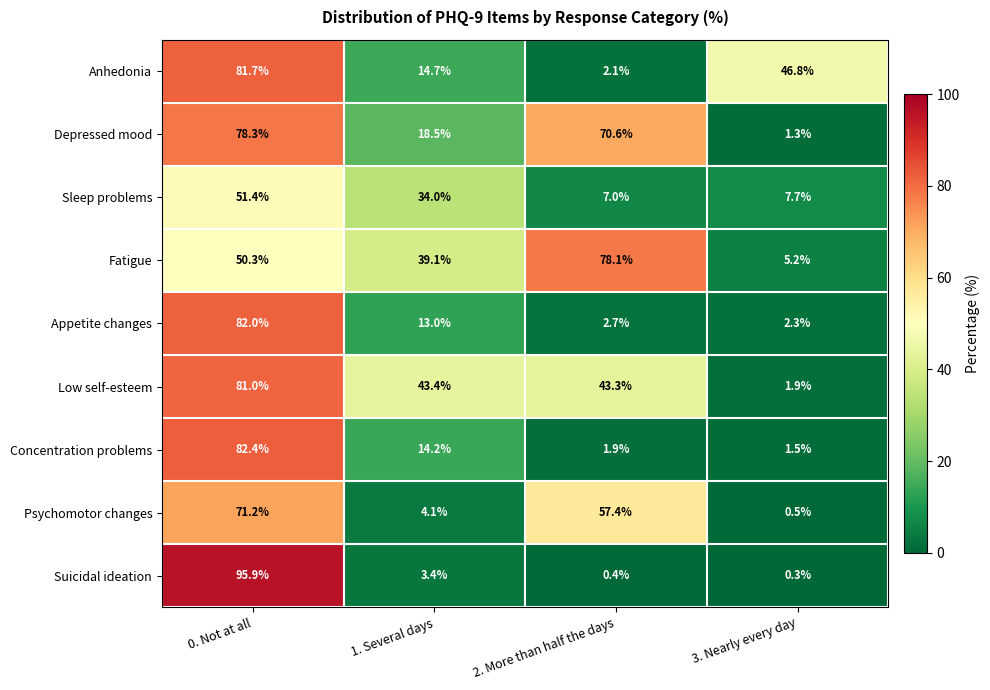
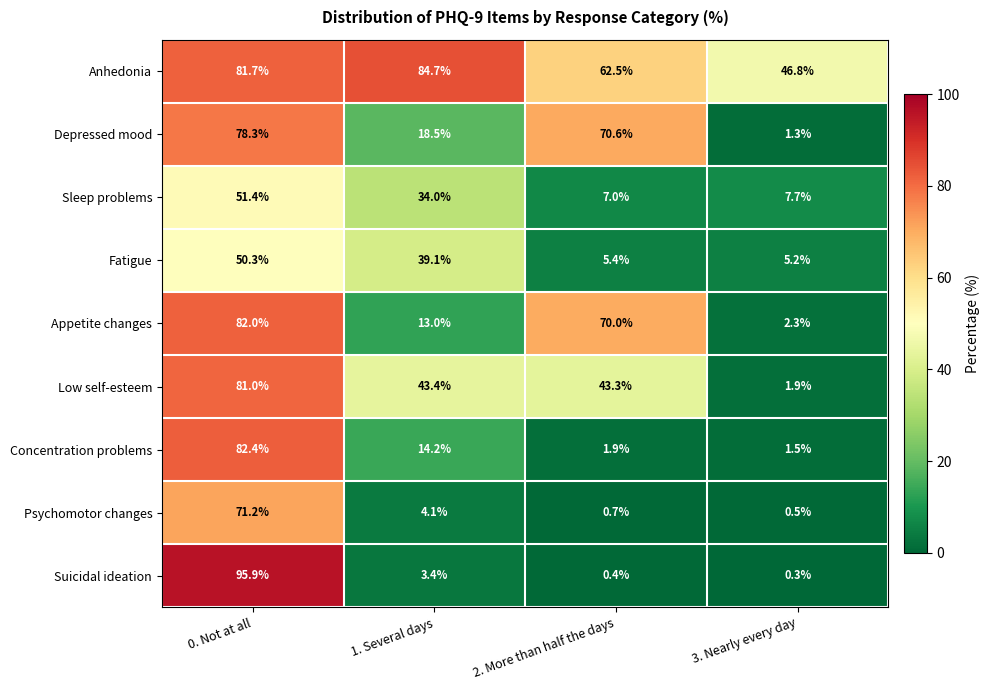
  {
    "Anhedonia": {
      "0. Not at all": "81.7%",
-     "1. Several days": "14.7%",
-     "2. More than half the days": "2.1%",
+     "1. Several days": "84.7%",
+     "2. More than half the days": "62.5%",
      "3. Nearly every day": "46.8%"
    },
    "Depressed mood": {
      "0. Not at all": "78.3%",
      "1. Several days": "18.5%",
      "2. More than half the days": "70.6%",
      "3. Nearly every day": "1.3%"
    },
    "Sleep problems": {
      "0. Not at all": "51.4%",
      "1. Several days": "34.0%",
      "2. More than half the days": "7.0%",
      "3. Nearly every day": "7.7%"
    },
    "Fatigue": {
      "0. Not at all": "50.3%",
      "1. Several days": "39.1%",
-     "2. More than half the days": "78.1%",
+     "2. More than half the days": "5.4%",
      "3. Nearly every day": "5.2%"
    },
    "Appetite changes": {
      "0. Not at all": "82.0%",
      "1. Several days": "13.0%",
-     "2. More than half the days": "2.7%",
+     "2. More than half the days": "70.0%",
      "3. Nearly every day": "2.3%"
    },
    "Low self-esteem": {
      "0. Not at all": "81.0%",
      "1. Several days": "43.4%",
      "2. More than half the days": "43.3%",
      "3. Nearly every day": "1.9%"
    },
    "Concentration problems": {
      "0. Not at all": "82.4%",
      "1. Several days": "14.2%",
      "2. More than half the days": "1.9%",
      "3. Nearly every day": "1.5%"
    },
    "Psychomotor changes": {
      "0. Not at all": "71.2%",
      "1. Several days": "4.1%",
-     "2. More than half the days": "57.4%",
+     "2. More than half the days": "0.7%",
      "3. Nearly every day": "0.5%"
    },
    "Suicidal ideation": {
      "0. Not at all": "95.9%",
      "1. Several days": "3.4%",
      "2. More than half the days": "0.4%",
      "3. Nearly every day": "0.3%"
    }
  }
